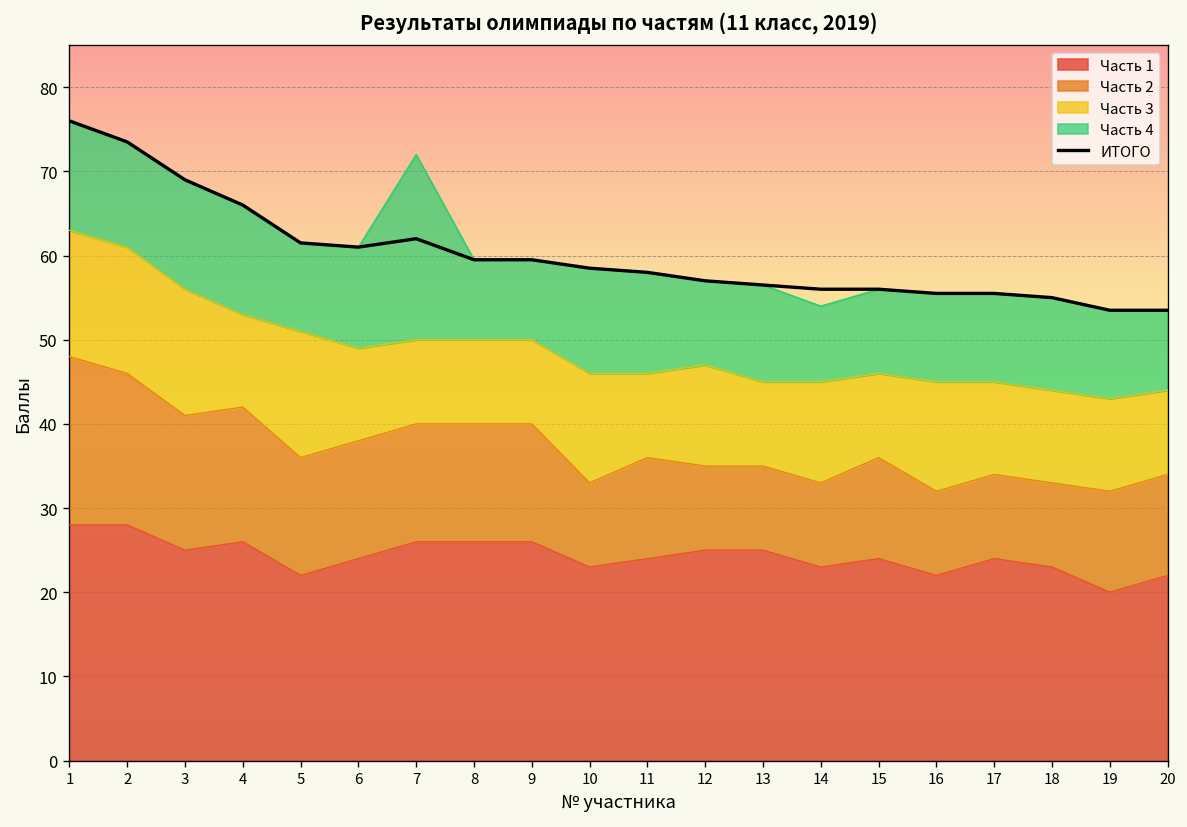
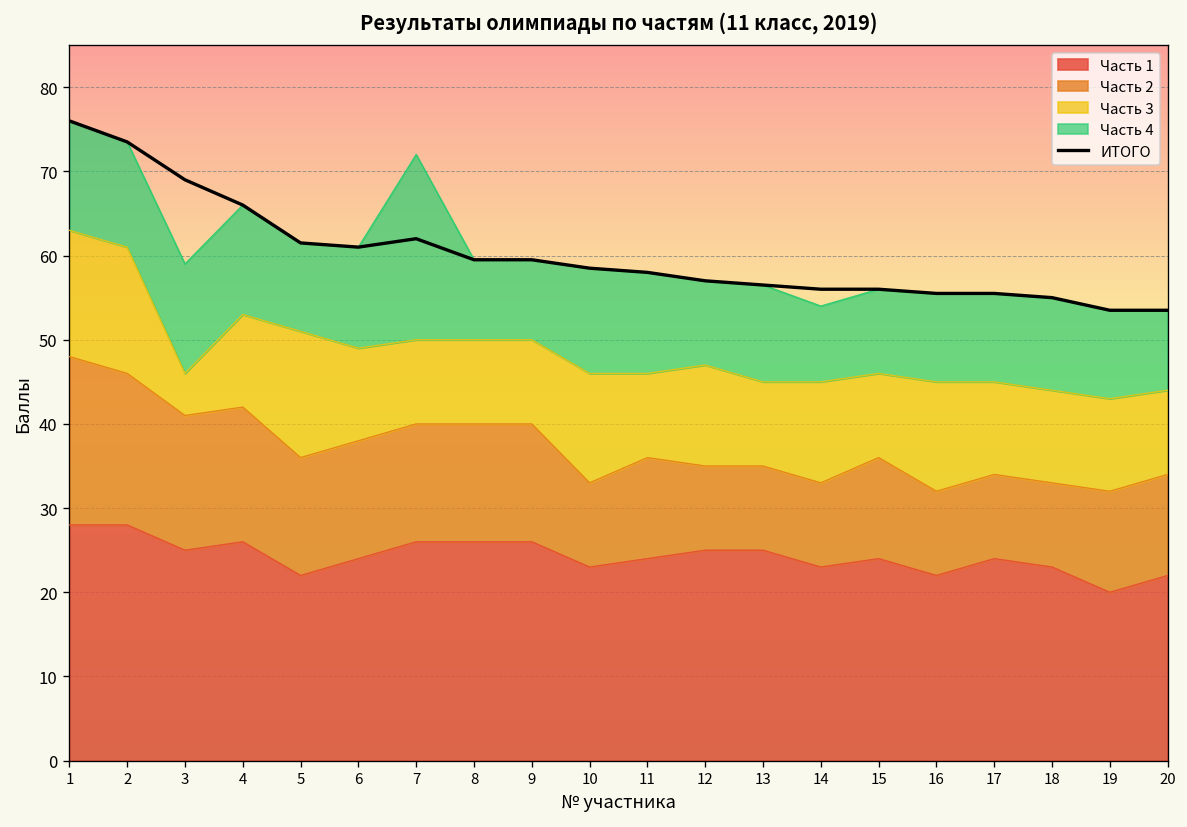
  {
    "Часть 3": {
      "1": 15,
      "2": 15,
-     "3": 15,
+     "3": 5,
      "4": 11,
      "5": 15,
      "6": 11,
      "7": 10,
      "8": 10,
      "9": 10,
      "10": 13,
      "11": 10,
      "12": 12,
      "13": 10,
      "14": 12,
      "15": 10,
      "16": 13,
      "17": 11,
      "18": 11,
      "19": 11,
      "20": 10
    },
    "Часть 4": {
      "7": 22,
      "14": 9
    },
    "ИТОГО": {
      "7": 62,
      "14": 56
    }
  }
